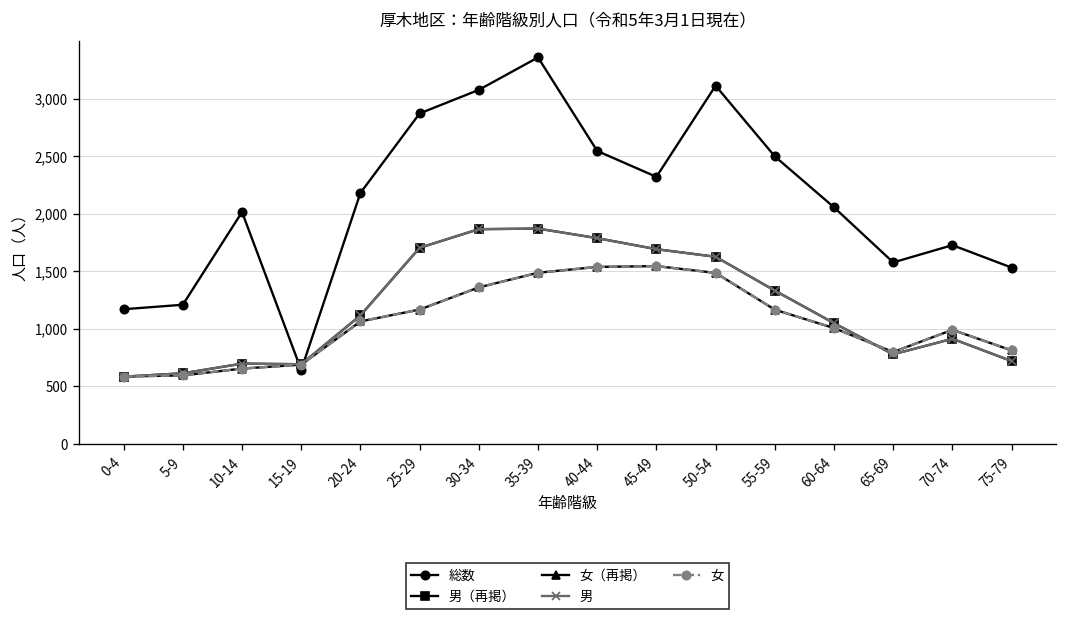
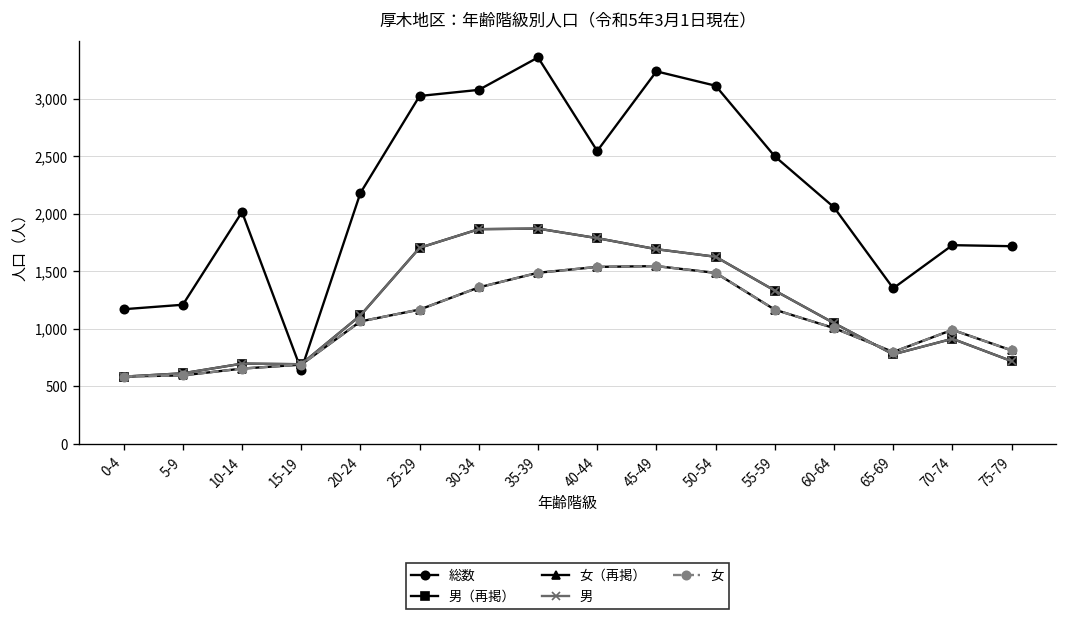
  {
    "総数": {
      "0-4": "1,200",
      "5-9": "1,200",
      "10-14": "2,000",
      "15-19": "600",
      "20-24": "2,200",
-     "25-29": "2,900",
+     "25-29": "3,000",
      "30-34": "3,100",
      "35-39": "3,400",
      "40-44": "2,500",
-     "45-49": "2,300",
+     "45-49": "3,200",
      "50-54": "3,100",
      "55-59": "2,500",
      "60-64": "2,100",
-     "65-69": "1,600",
+     "65-69": "1,400",
      "70-74": "1,700",
-     "75-79": "1,500"
+     "75-79": "1,700"
    }
  }
